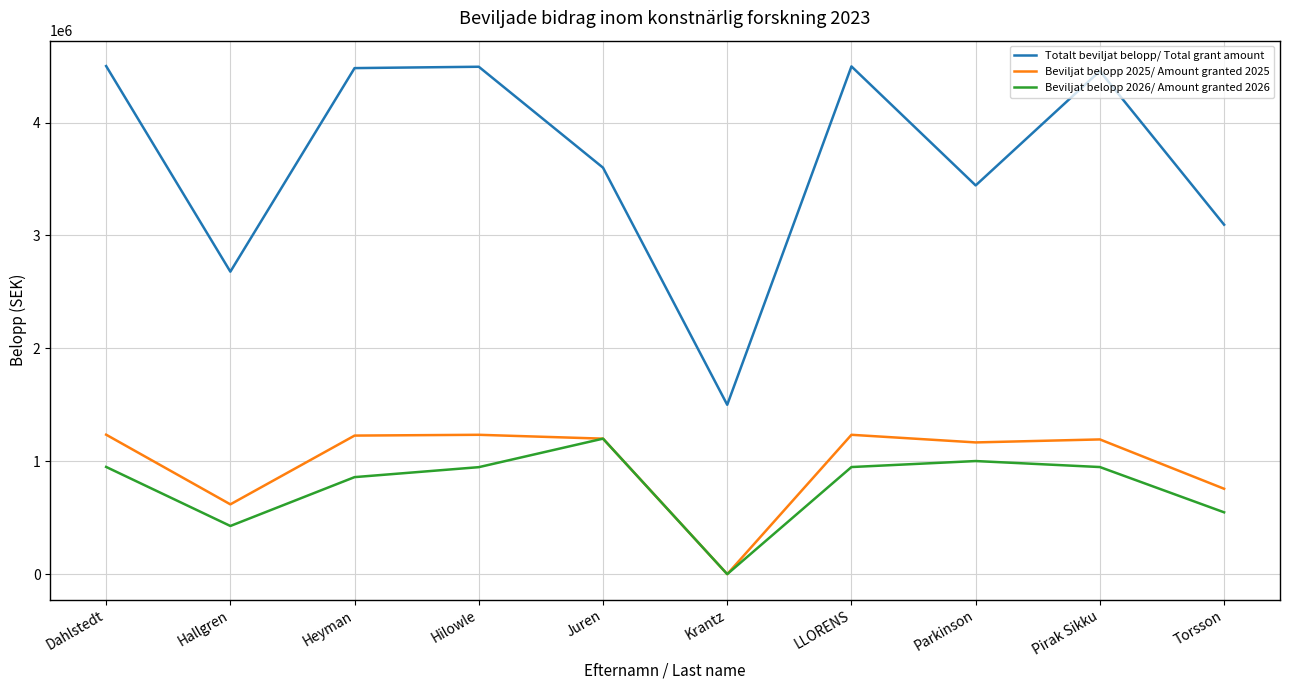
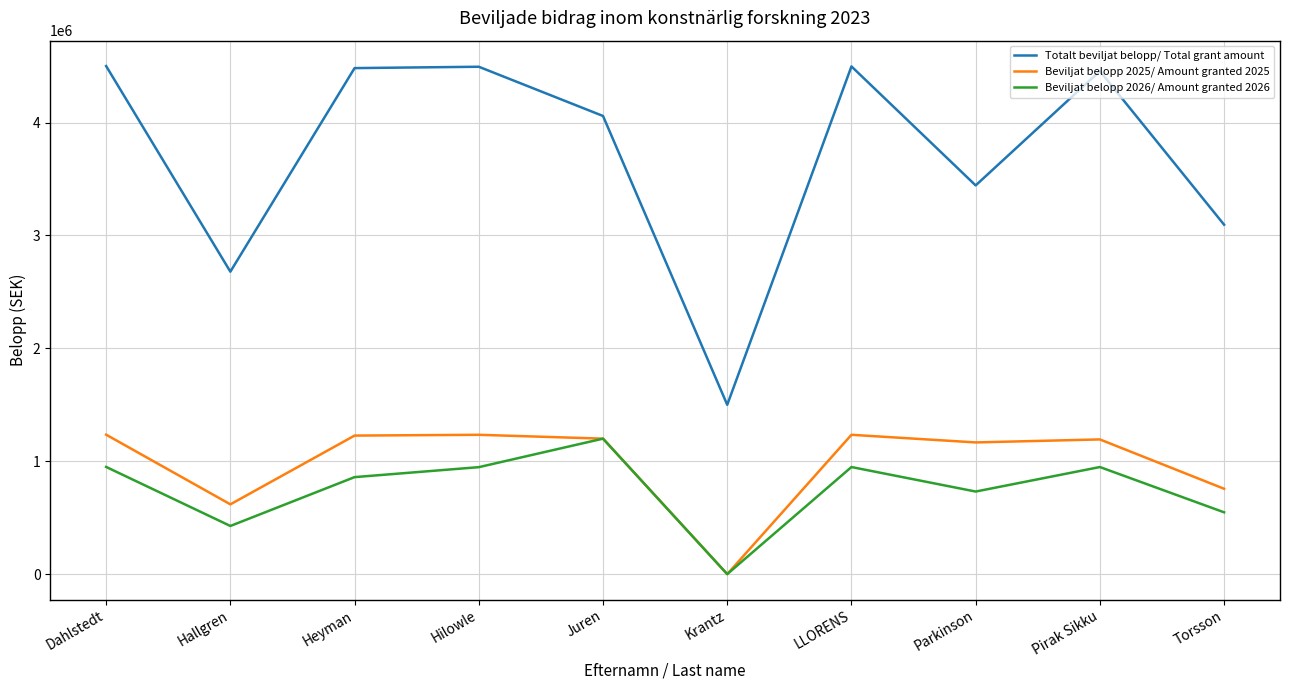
  {
    "Totalt beviljat belopp/ Total grant amount": {
      "Dahlstedt": 4500000,
      "Hallgren": 2680000,
      "Heyman": 4480000,
      "Hilowle": 4490000,
-     "Juren": 3600000,
+     "Juren": 4060000,
      "Krantz": 1500000,
      "LLORENS": 4500000,
      "Parkinson": 3440000,
      "Torsson": 3100000
    },
    "Beviljat belopp 2025/ Amount granted 2025": {
      "Dahlstedt": 1240000,
      "Hallgren": 620000,
      "Heyman": 1230000,
      "Hilowle": 1230000,
      "LLORENS": 1230000,
      "Parkinson": 1170000,
      "Pirak Sikku": 1190000,
      "Torsson": 760000
    },
    "Beviljat belopp 2026/ Amount granted 2026": {
      "Dahlstedt": 950000,
      "Hallgren": 430000,
      "Heyman": 860000,
      "Hilowle": 950000,
      "LLORENS": 950000,
-     "Parkinson": 1000000,
+     "Parkinson": 730000,
      "Pirak Sikku": 950000,
      "Torsson": 550000
    }
  }
